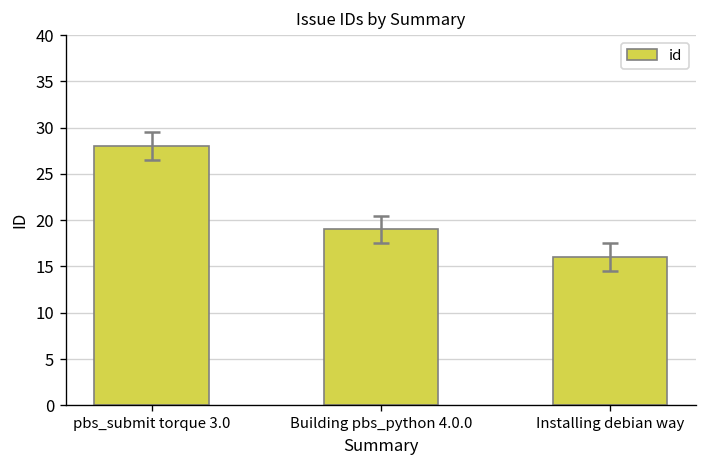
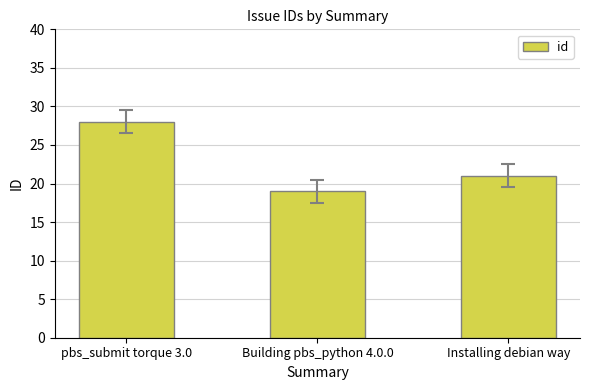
  {
    "id": {
      "pbs_submit torque 3.0": 28,
      "Building pbs_python 4.0.0": 19,
-     "Installing debian way": 16
+     "Installing debian way": 21
    }
  }
